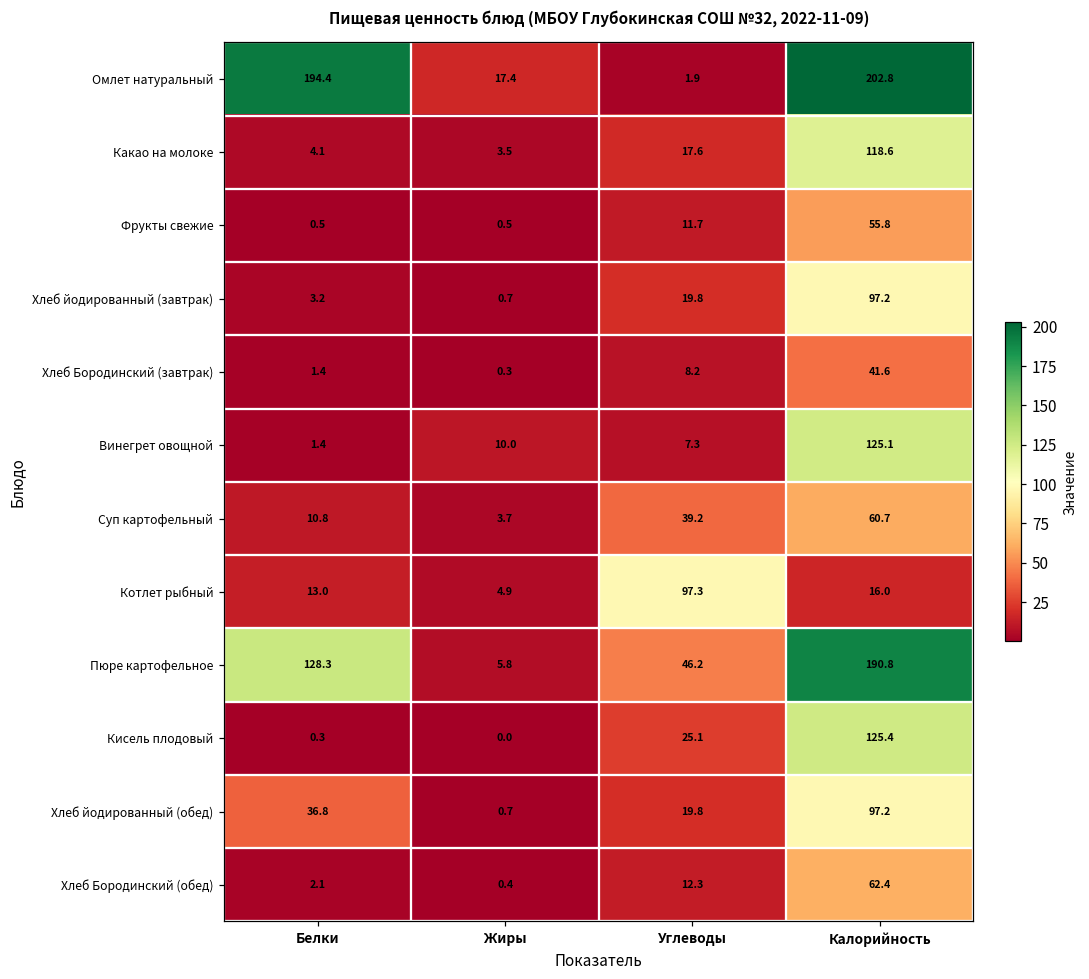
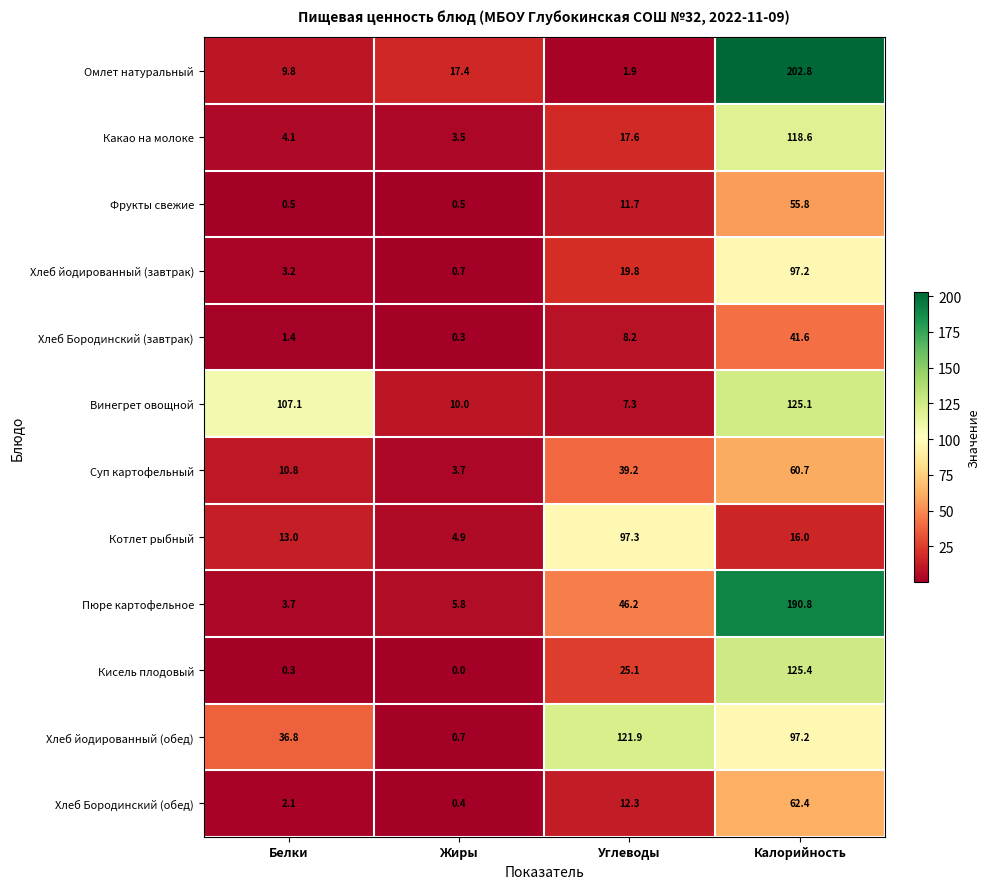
  {
    "Омлет натуральный": {
-     "Белки": 194.4,
+     "Белки": 9.8,
      "Жиры": 17.4,
      "Углеводы": 1.9,
      "Калорийность": 202.8
    },
    "Какао на молоке": {
      "Белки": 4.1,
      "Жиры": 3.5,
      "Углеводы": 17.6,
      "Калорийность": 118.6
    },
    "Фрукты свежие": {
      "Белки": 0.5,
      "Жиры": 0.5,
      "Углеводы": 11.7,
      "Калорийность": 55.8
    },
    "Хлеб йодированный (завтрак)": {
      "Белки": 3.2,
      "Жиры": 0.7,
      "Углеводы": 19.8,
      "Калорийность": 97.2
    },
    "Хлеб Бородинский (завтрак)": {
      "Белки": 1.4,
      "Жиры": 0.3,
      "Углеводы": 8.2,
      "Калорийность": 41.6
    },
    "Винегрет овощной": {
-     "Белки": 1.4,
+     "Белки": 107.1,
      "Жиры": 10.0,
      "Углеводы": 7.3,
      "Калорийность": 125.1
    },
    "Суп картофельный": {
      "Белки": 10.8,
      "Жиры": 3.7,
      "Углеводы": 39.2,
      "Калорийность": 60.7
    },
    "Котлет рыбный": {
      "Белки": 13.0,
      "Жиры": 4.9,
      "Углеводы": 97.3,
      "Калорийность": 16.0
    },
    "Пюре картофельное": {
-     "Белки": 128.3,
+     "Белки": 3.7,
      "Жиры": 5.8,
      "Углеводы": 46.2,
      "Калорийность": 190.8
    },
    "Кисель плодовый": {
      "Белки": 0.3,
      "Жиры": 0.0,
      "Углеводы": 25.1,
      "Калорийность": 125.4
    },
    "Хлеб йодированный (обед)": {
      "Белки": 36.8,
      "Жиры": 0.7,
-     "Углеводы": 19.8,
+     "Углеводы": 121.9,
      "Калорийность": 97.2
    },
    "Хлеб Бородинский (обед)": {
      "Белки": 2.1,
      "Жиры": 0.4,
      "Углеводы": 12.3,
      "Калорийность": 62.4
    }
  }
